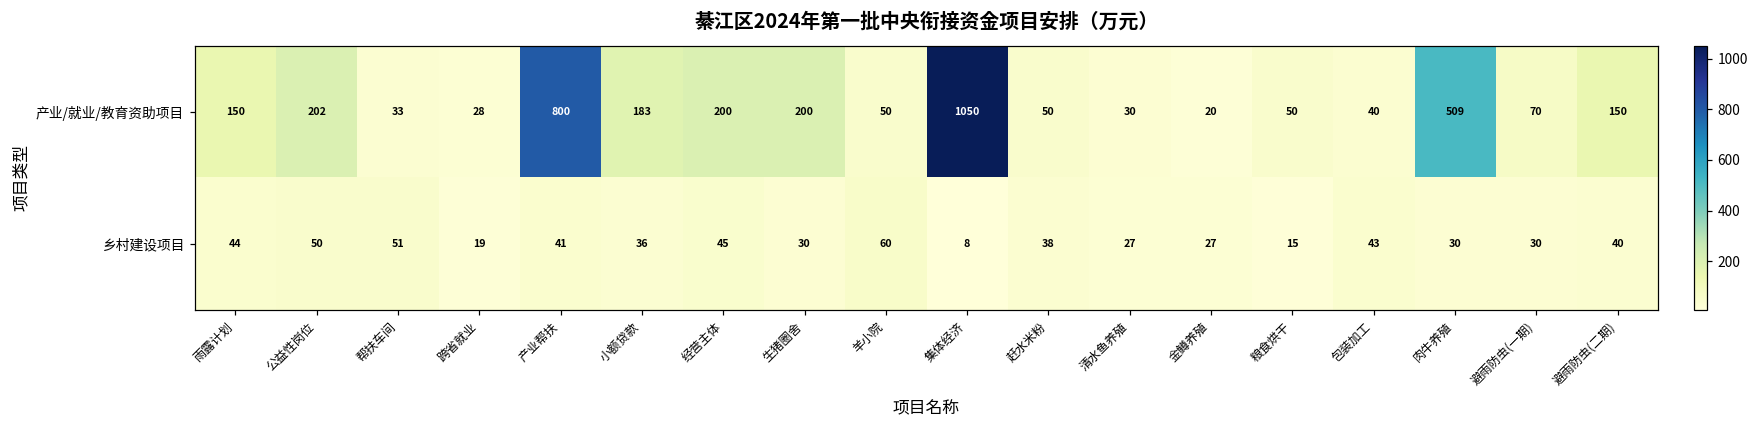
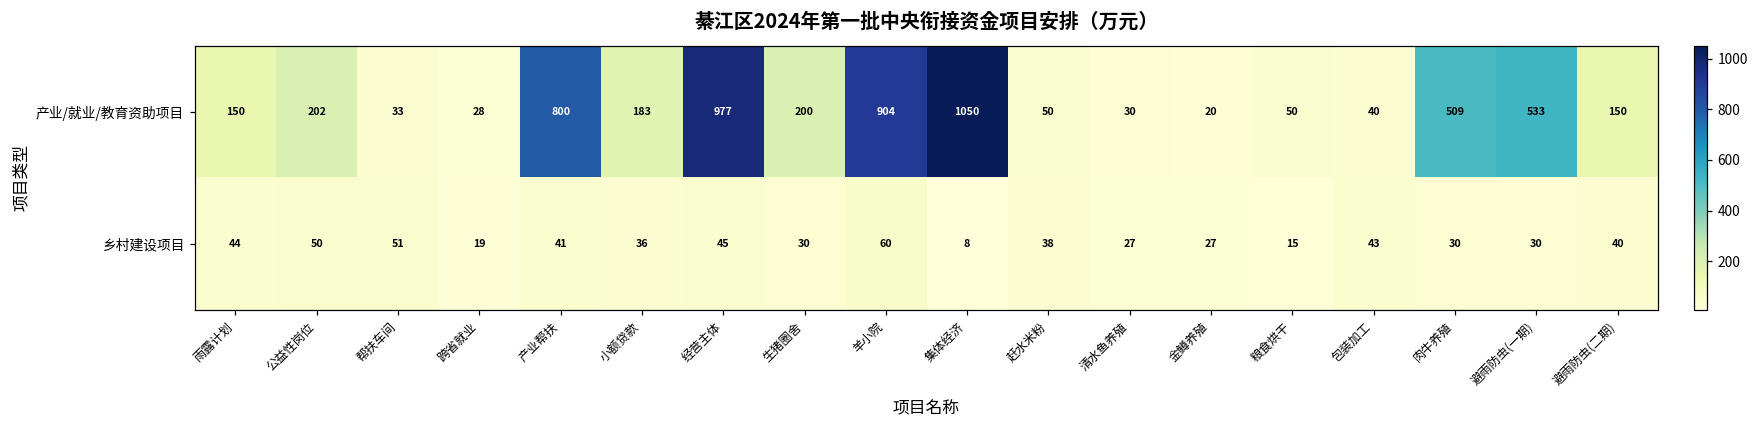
  {
    "产业/就业/教育资助项目": {
      "雨露计划": 150,
      "公益性岗位": 202,
      "帮扶车间": 33,
      "跨省就业": 28,
      "产业帮扶": 800,
      "小额贷款": 183,
-     "经营主体": 200,
+     "经营主体": 977,
      "生猪圈舍": 200,
-     "羊小院": 50,
+     "羊小院": 904,
      "集体经济": 1050,
      "赶水米粉": 50,
      "清水鱼养殖": 30,
      "金鳟养殖": 20,
      "粮食烘干": 50,
      "包装加工": 40,
      "肉牛养殖": 509,
-     "避雨防虫(一期)": 70,
+     "避雨防虫(一期)": 533,
      "避雨防虫(二期)": 150
    },
    "乡村建设项目": {
      "雨露计划": 44,
      "公益性岗位": 50,
      "帮扶车间": 51,
      "跨省就业": 19,
      "产业帮扶": 41,
      "小额贷款": 36,
      "经营主体": 45,
      "生猪圈舍": 30,
      "羊小院": 60,
      "集体经济": 8,
      "赶水米粉": 38,
      "清水鱼养殖": 27,
      "金鳟养殖": 27,
      "粮食烘干": 15,
      "包装加工": 43,
      "肉牛养殖": 30,
      "避雨防虫(一期)": 30,
      "避雨防虫(二期)": 40
    }
  }
